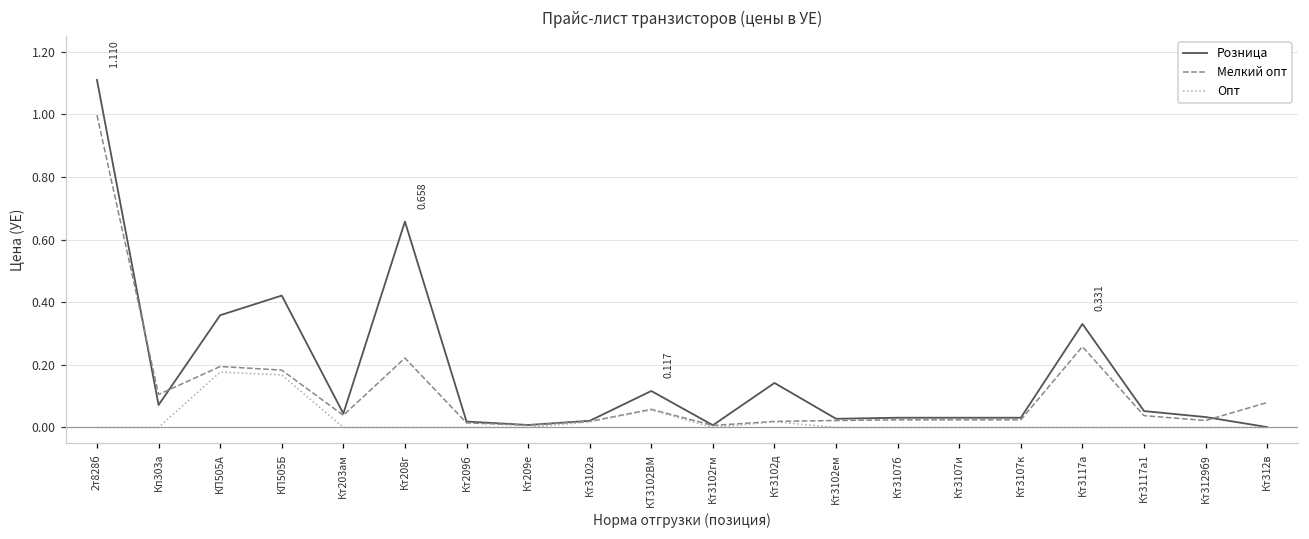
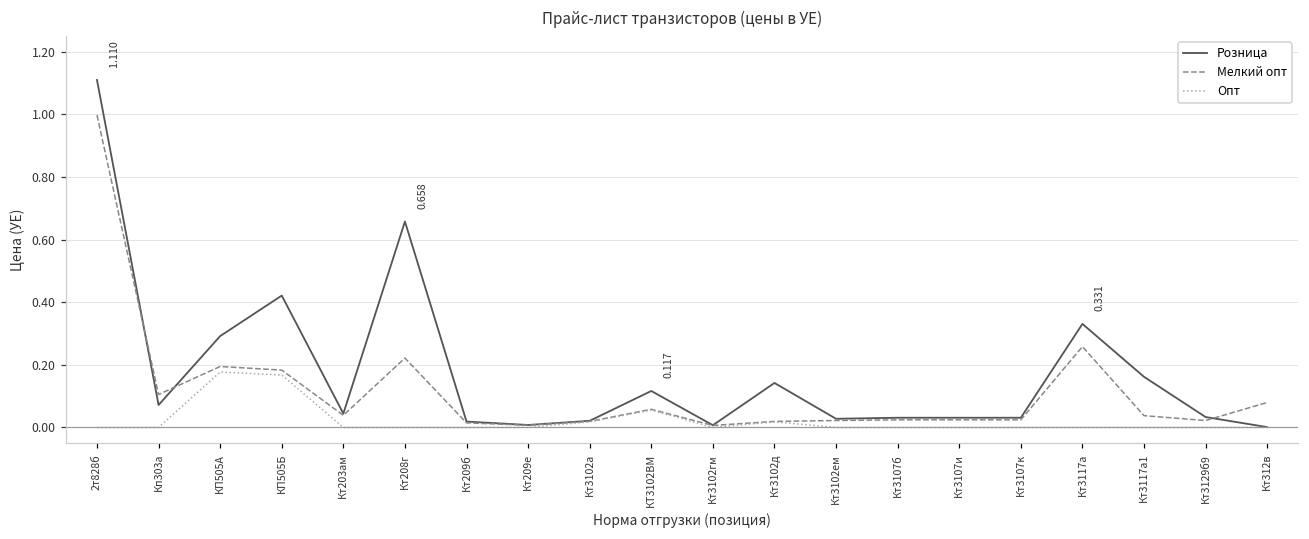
  {
    "Розница": {
      "Кп303а": 0.07,
-     "КП505А": 0.36,
+     "КП505А": 0.29,
      "КП505Б": 0.42,
      "Кт3102д": 0.14,
-     "Кт3117а1": 0.05,
+     "Кт3117а1": 0.16,
      "Кт3129б9": 0.03
    }
  }
